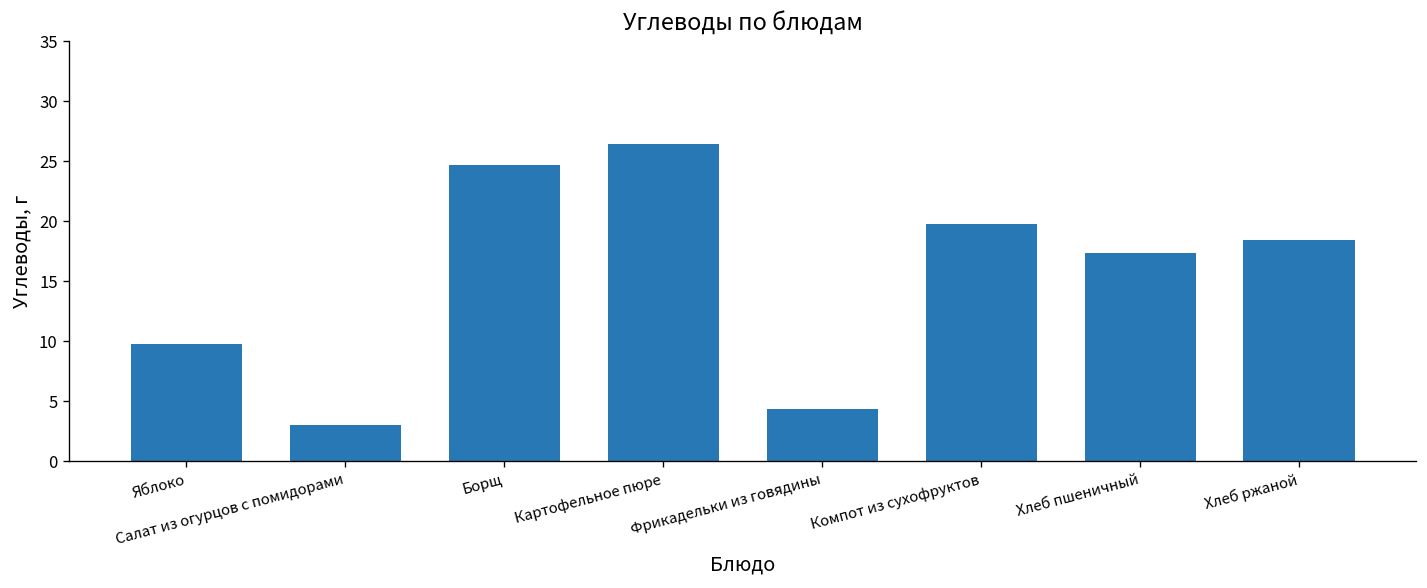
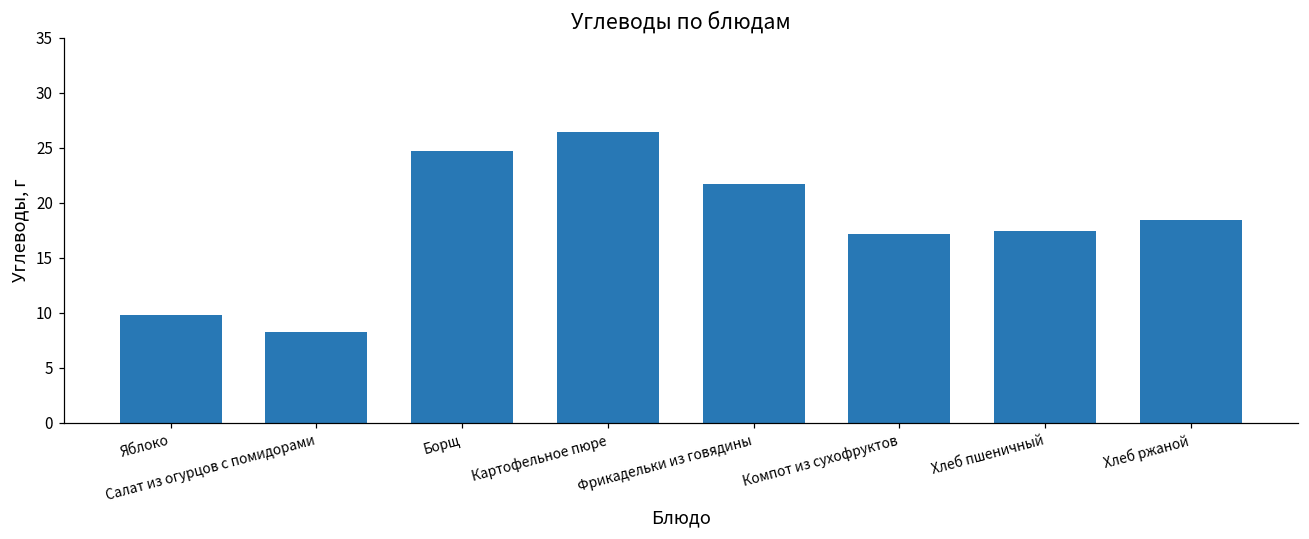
  {
    "Яблоко": 9.8,
-   "Салат из огурцов с помидорами": 3.0,
+   "Салат из огурцов с помидорами": 8.3,
    "Борщ": 24.7,
    "Картофельное пюре": 26.4,
-   "Фрикадельки из говядины": 4.4,
-   "Компот из сухофруктов": 19.8,
+   "Фрикадельки из говядины": 21.7,
+   "Компот из сухофруктов": 17.2,
    "Хлеб пшеничный": 17.4,
    "Хлеб ржаной": 18.4
  }
